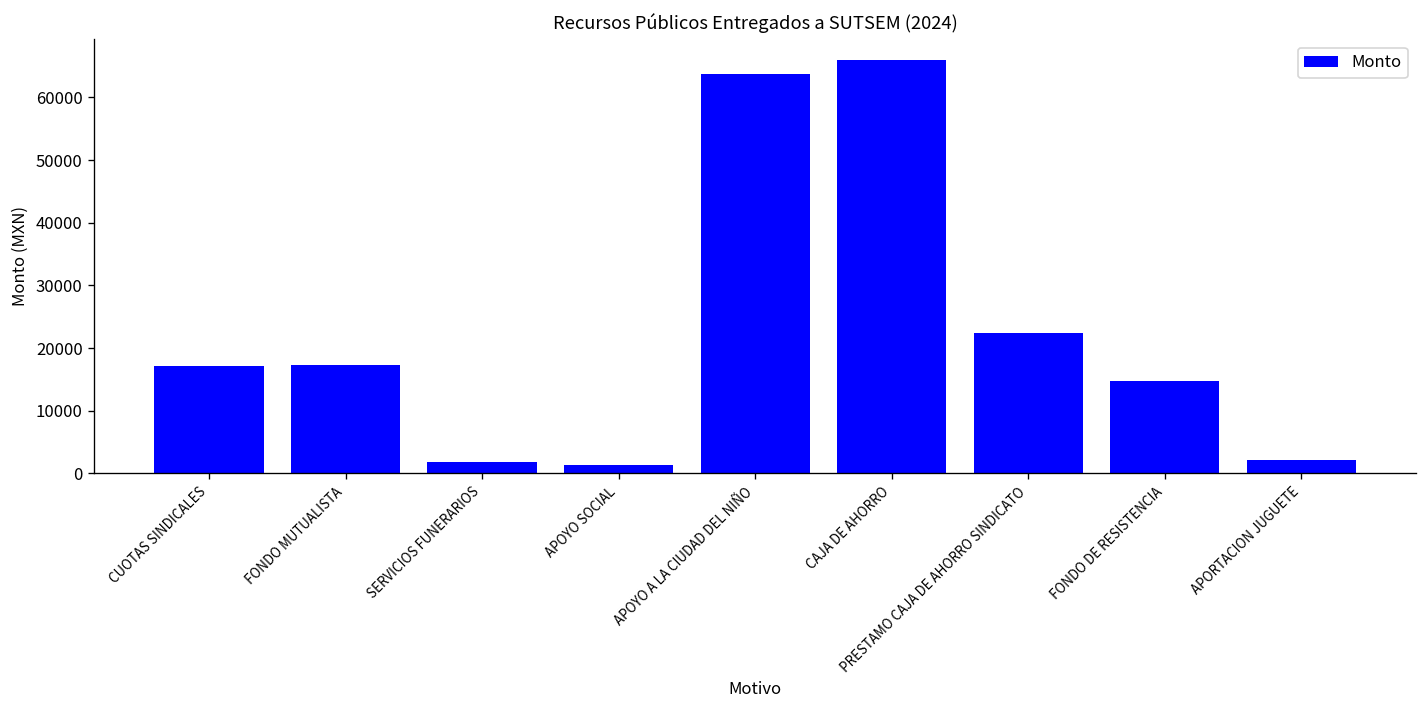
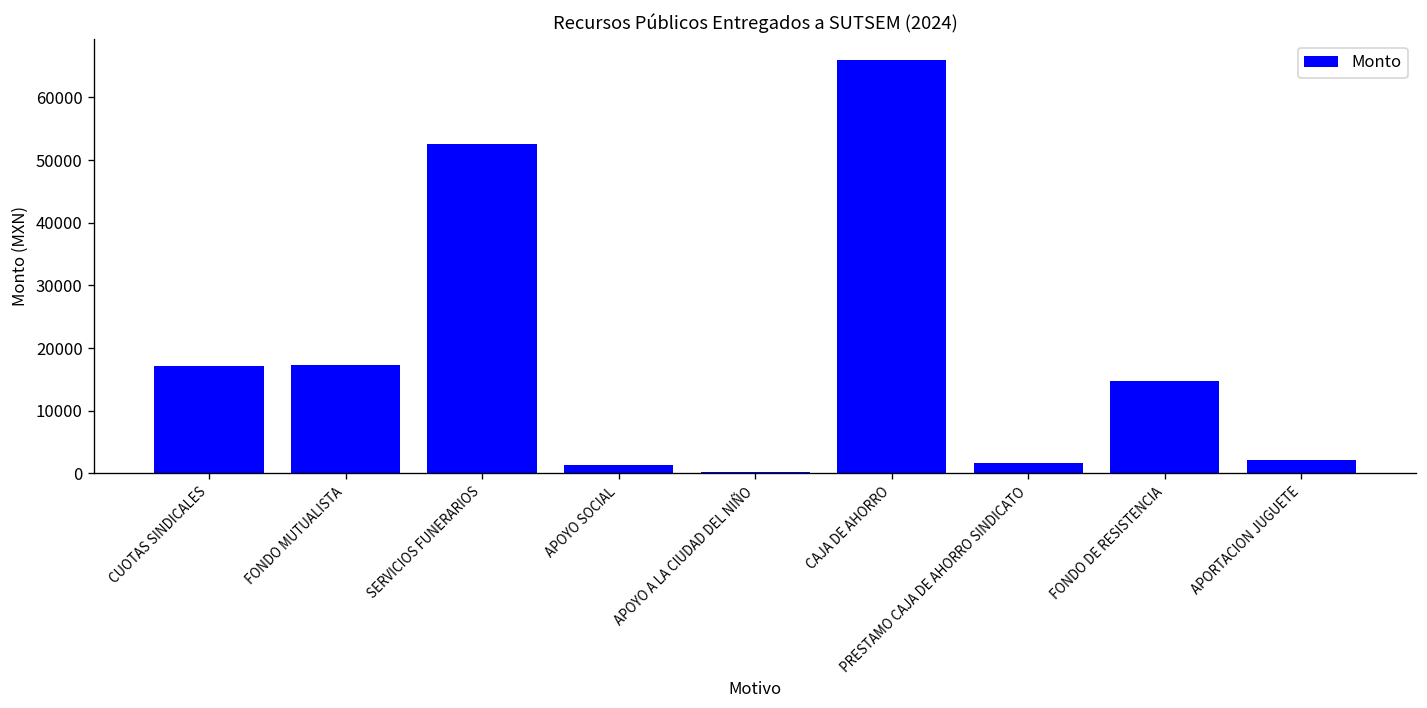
  {
    "CUOTAS SINDICALES": 17000,
    "FONDO MUTUALISTA": 17000,
-   "SERVICIOS FUNERARIOS": 2000,
+   "SERVICIOS FUNERARIOS": 53000,
    "APOYO SOCIAL": 1000,
-   "APOYO A LA CIUDAD DEL NIÑO": 64000,
+   "APOYO A LA CIUDAD DEL NIÑO": 0,
    "CAJA DE AHORRO": 66000,
-   "PRESTAMO CAJA DE AHORRO SINDICATO": 22000,
+   "PRESTAMO CAJA DE AHORRO SINDICATO": 2000,
    "FONDO DE RESISTENCIA": 15000,
    "APORTACION JUGUETE": 2000
  }
